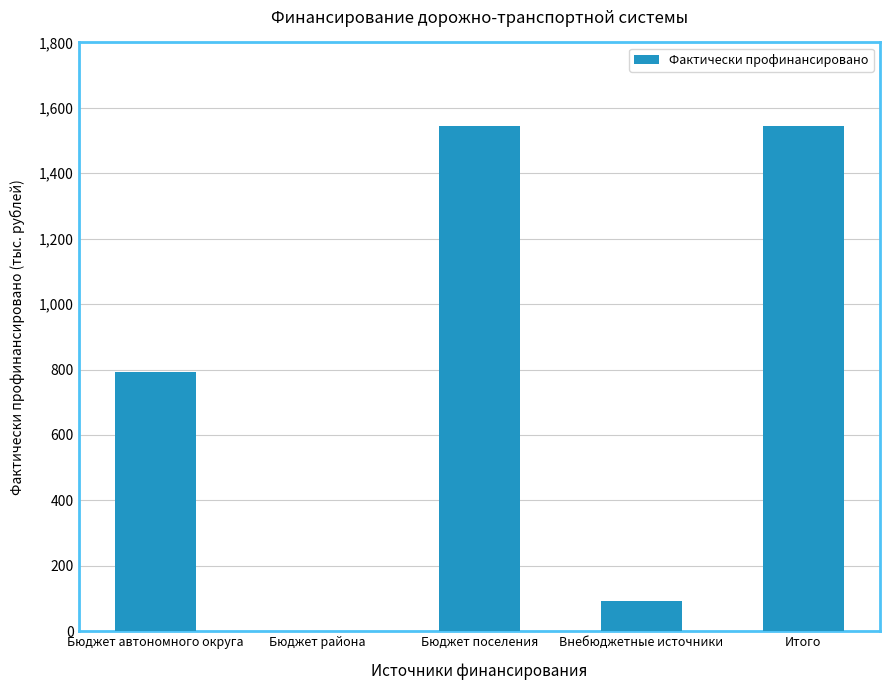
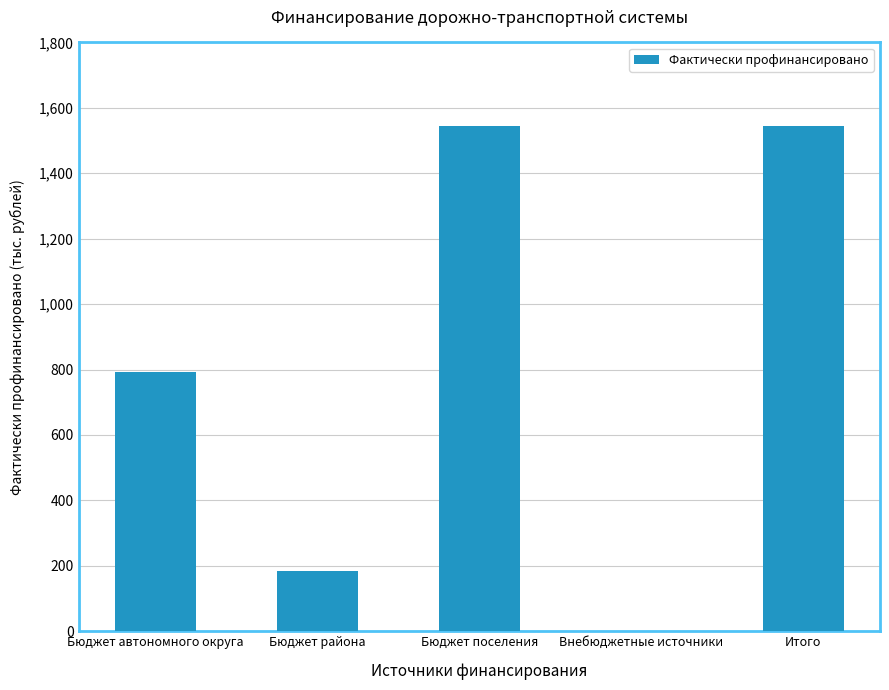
  {
    "Бюджет автономного округа": "790",
-   "Бюджет района": "0",
+   "Бюджет района": "180",
    "Бюджет поселения": "1,540",
-   "Внебюджетные источники": "90",
+   "Внебюджетные источники": "0",
    "Итого": "1,540"
  }
